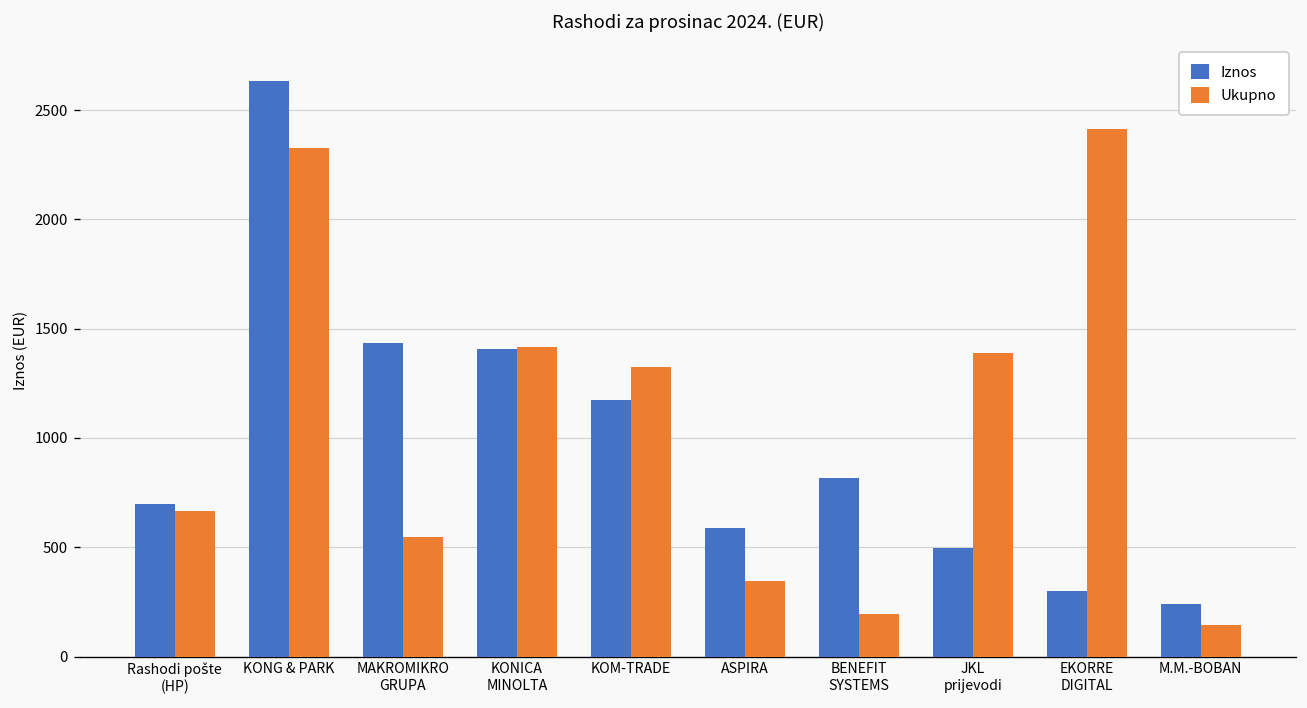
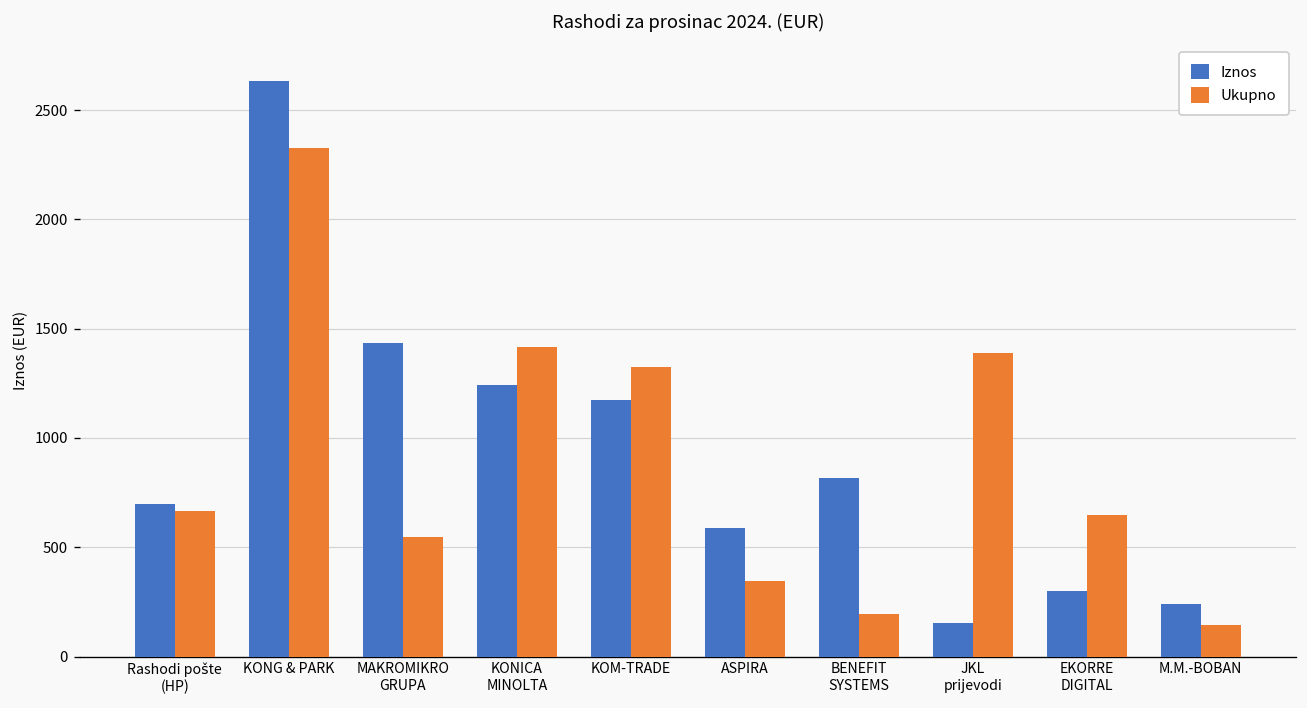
  {
    "Iznos": {
      "Rashodi pošte (HP)": 700,
      "KONG & PARK": 2630,
      "MAKROMIKRO GRUPA": 1430,
-     "KONICA MINOLTA": 1410,
+     "KONICA MINOLTA": 1240,
      "KOM-TRADE": 1170,
      "ASPIRA": 590,
      "BENEFIT SYSTEMS": 820,
-     "JKL prijevodi": 500,
+     "JKL prijevodi": 150,
      "EKORRE DIGITAL": 300,
      "M.M.-BOBAN": 240
    },
    "Ukupno": {
      "Rashodi pošte (HP)": 670,
      "KONG & PARK": 2320,
      "MAKROMIKRO GRUPA": 540,
      "KONICA MINOLTA": 1410,
      "KOM-TRADE": 1330,
      "ASPIRA": 340,
      "BENEFIT SYSTEMS": 190,
      "JKL prijevodi": 1390,
-     "EKORRE DIGITAL": 2410,
+     "EKORRE DIGITAL": 650,
      "M.M.-BOBAN": 140
    }
  }
